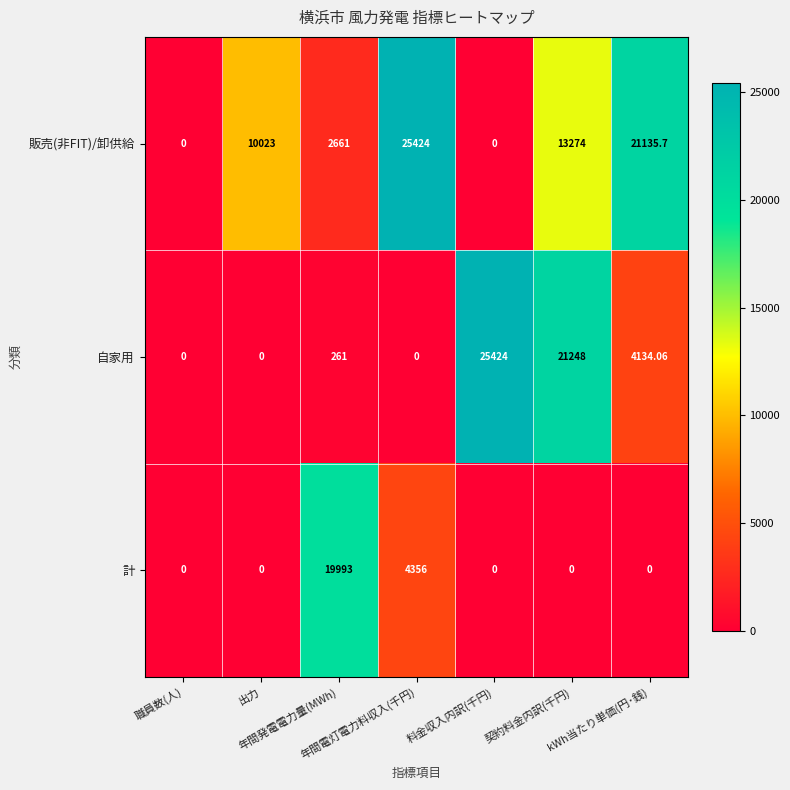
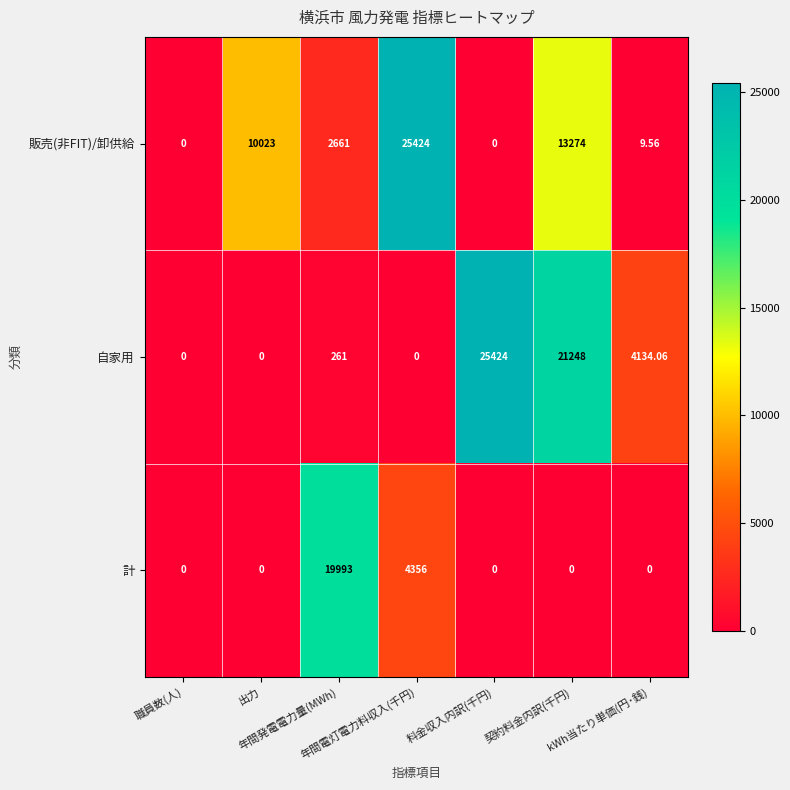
  {
    "販売(非FIT)/卸供給": {
      "職員数(人)": 0,
      "出力": 10023,
      "年間発電電力量(MWh)": 2661,
      "年間電灯電力料収入(千円)": 25424,
      "料金収入内訳(千円)": 0,
      "契約料金内訳(千円)": 13274,
-     "kWh当たり単価(円･銭)": 21135.7
+     "kWh当たり単価(円･銭)": 9.56
    },
    "自家用": {
      "職員数(人)": 0,
      "出力": 0,
      "年間発電電力量(MWh)": 261,
      "年間電灯電力料収入(千円)": 0,
      "料金収入内訳(千円)": 25424,
      "契約料金内訳(千円)": 21248,
      "kWh当たり単価(円･銭)": 4134.06
    },
    "計": {
      "職員数(人)": 0,
      "出力": 0,
      "年間発電電力量(MWh)": 19993,
      "年間電灯電力料収入(千円)": 4356,
      "料金収入内訳(千円)": 0,
      "契約料金内訳(千円)": 0,
      "kWh当たり単価(円･銭)": 0
    }
  }
